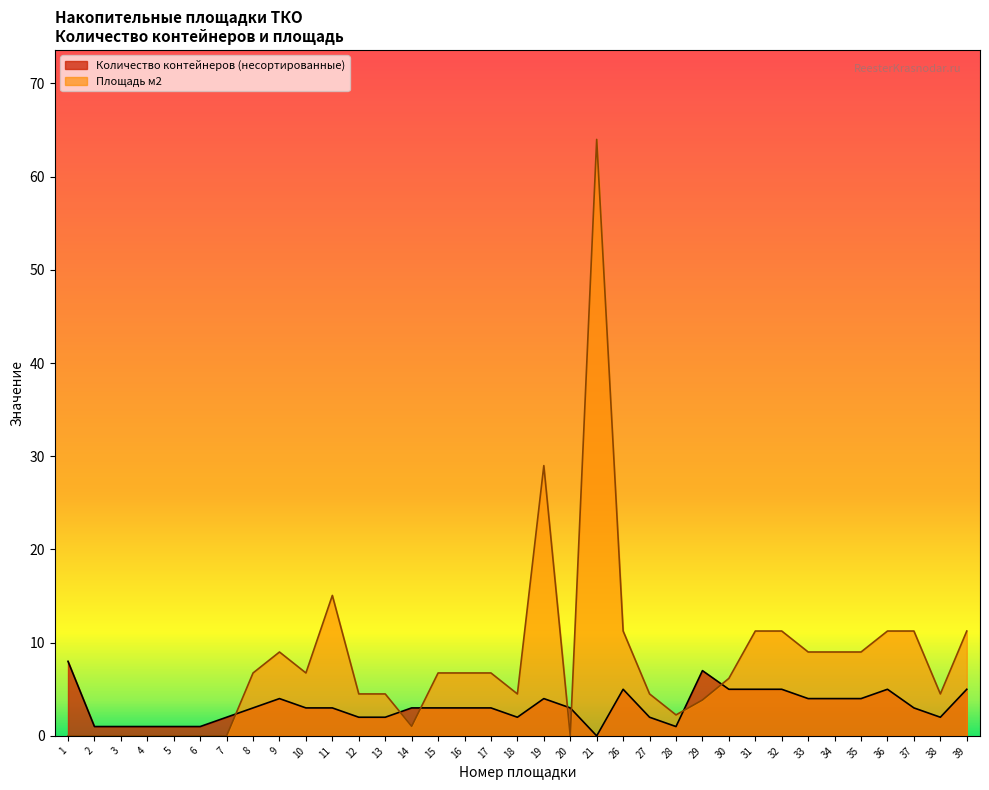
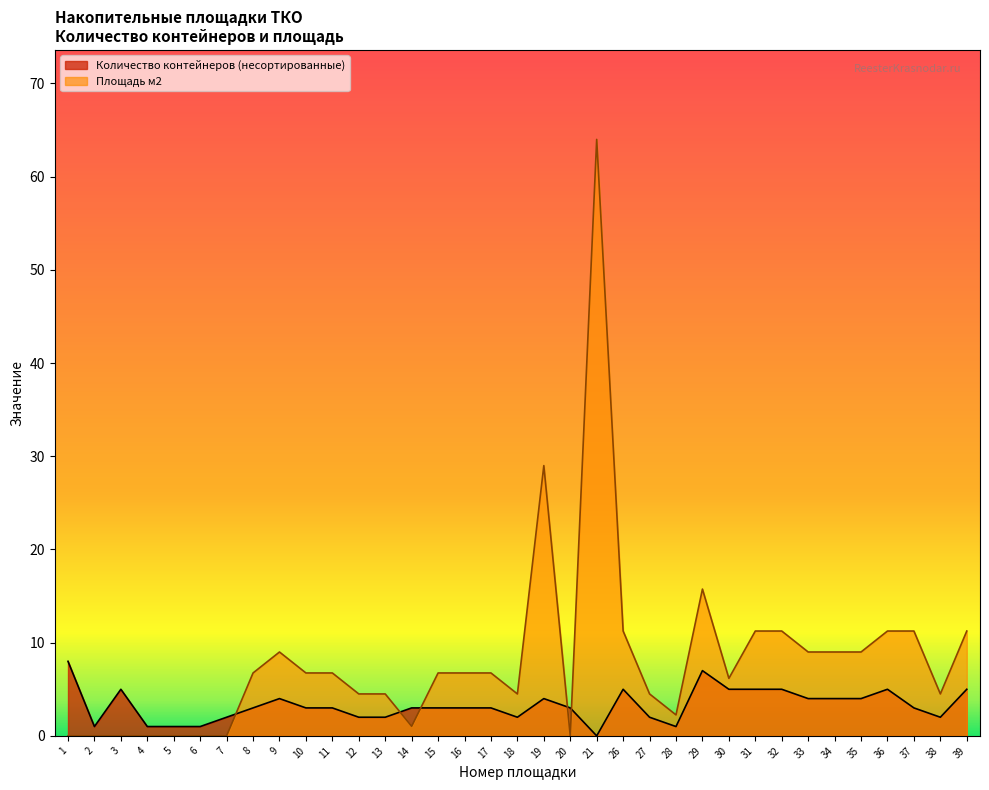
  {
    "Количество контейнеров (несортированные)": {
      "1": 8,
      "2": 1,
-     "3": 1,
+     "3": 5,
      "4": 1,
      "5": 1,
      "6": 1,
      "7": 2,
      "8": 3,
      "9": 4,
      "10": 3,
      "11": 3,
      "12": 2,
      "13": 2,
      "14": 3,
      "15": 3,
      "16": 3,
      "17": 3,
      "18": 2,
      "19": 4,
      "20": 3,
      "21": 0,
      "26": 5,
      "27": 2,
      "28": 1,
      "29": 7,
      "30": 5,
      "31": 5,
      "32": 5,
      "33": 4,
      "34": 4,
      "35": 4,
      "36": 5,
      "37": 3,
      "38": 2,
      "39": 5
    },
    "Площадь м2": {
      "1": 0,
      "2": 0,
      "3": 0,
      "4": 0,
      "5": 0,
      "6": 0,
      "7": 0,
      "8": 7,
      "9": 9,
      "10": 7,
-     "11": 15,
+     "11": 7,
      "12": 5,
      "13": 5,
      "14": 1,
      "15": 7,
      "16": 7,
      "17": 7,
      "18": 5,
      "19": 29,
      "20": 0,
      "21": 64,
      "26": 11,
      "27": 5,
      "28": 2,
-     "29": 4,
+     "29": 16,
      "30": 6,
      "31": 11,
      "32": 11,
      "33": 9,
      "34": 9,
      "35": 9,
      "36": 11,
      "37": 11,
      "38": 5,
      "39": 11
    }
  }
